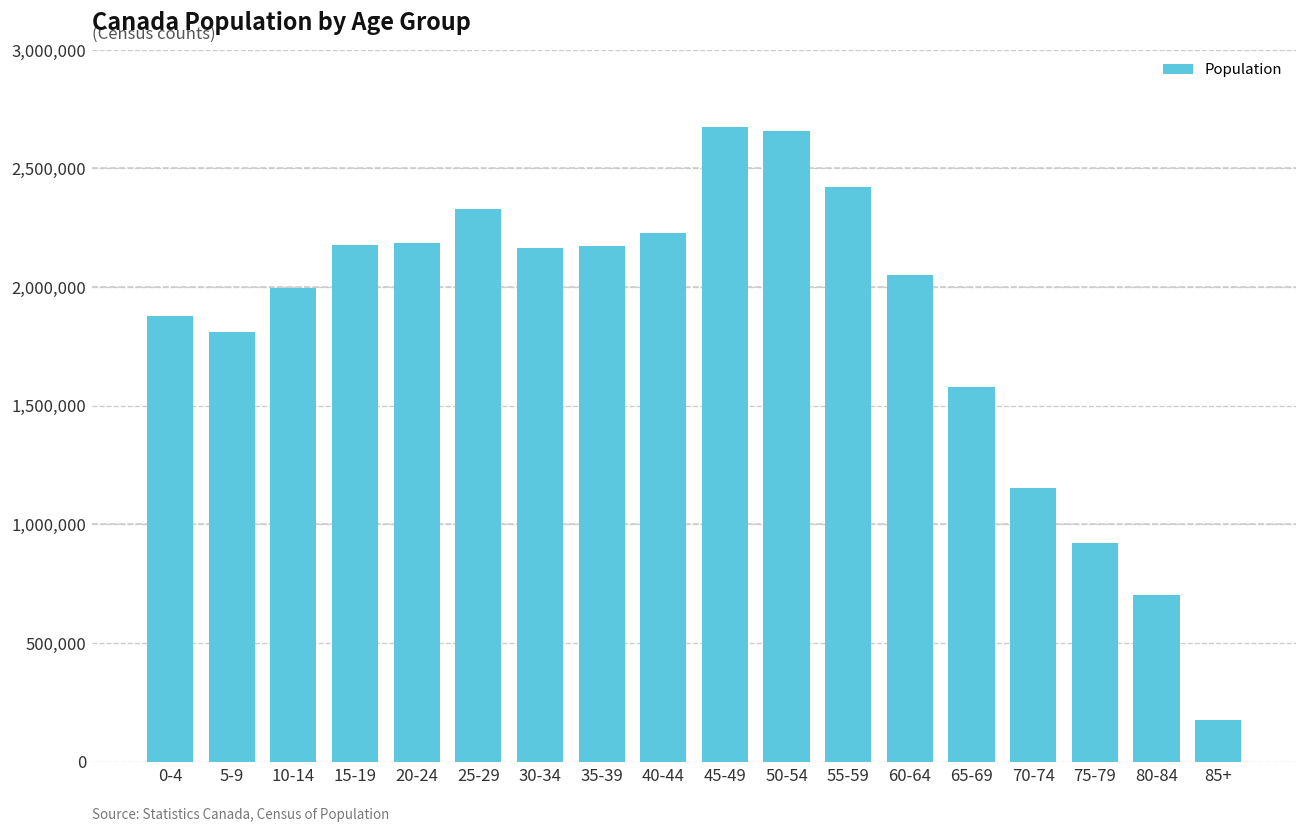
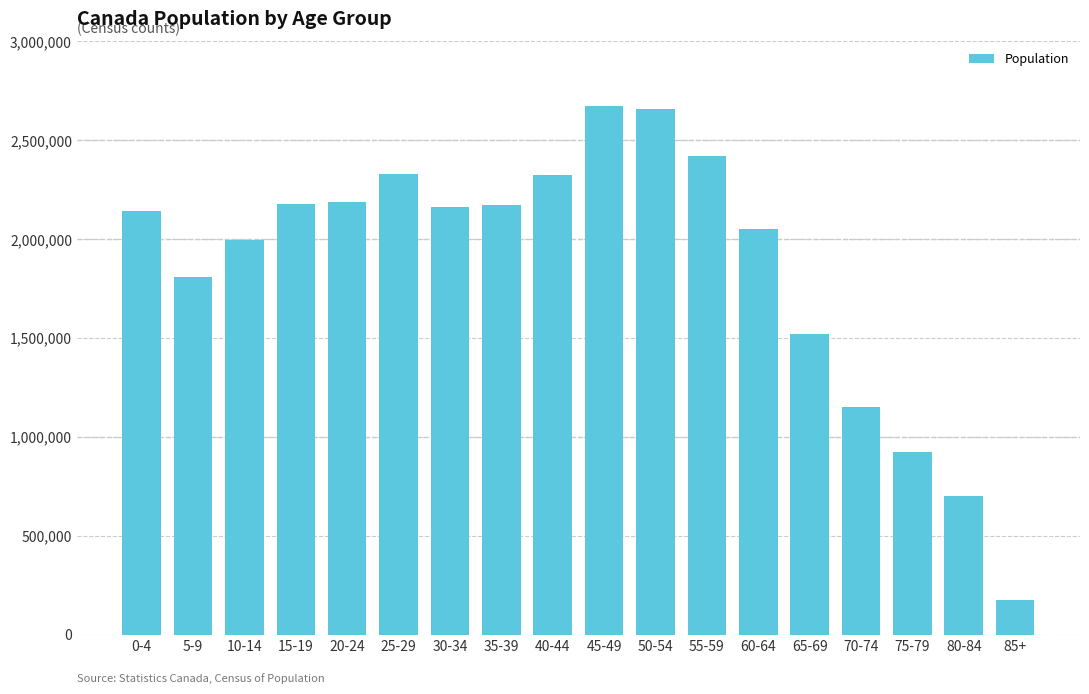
  {
-   "0-4": "1,880,000",
+   "0-4": "2,140,000",
    "5-9": "1,810,000",
    "10-14": "2,000,000",
    "15-19": "2,180,000",
    "20-24": "2,190,000",
    "25-29": "2,330,000",
    "30-34": "2,160,000",
    "35-39": "2,170,000",
-   "40-44": "2,230,000",
+   "40-44": "2,320,000",
    "45-49": "2,680,000",
    "50-54": "2,660,000",
    "55-59": "2,420,000",
    "60-64": "2,050,000",
-   "65-69": "1,580,000",
+   "65-69": "1,520,000",
    "70-74": "1,150,000",
    "75-79": "920,000",
    "80-84": "700,000",
    "85+": "180,000"
  }
